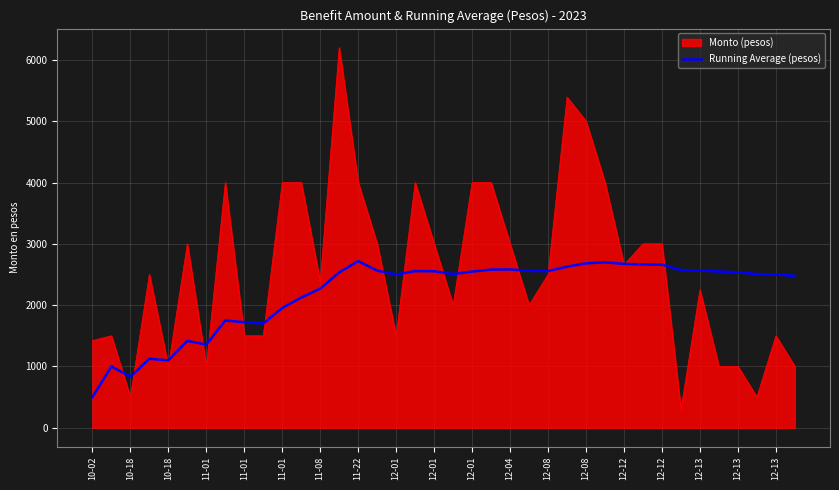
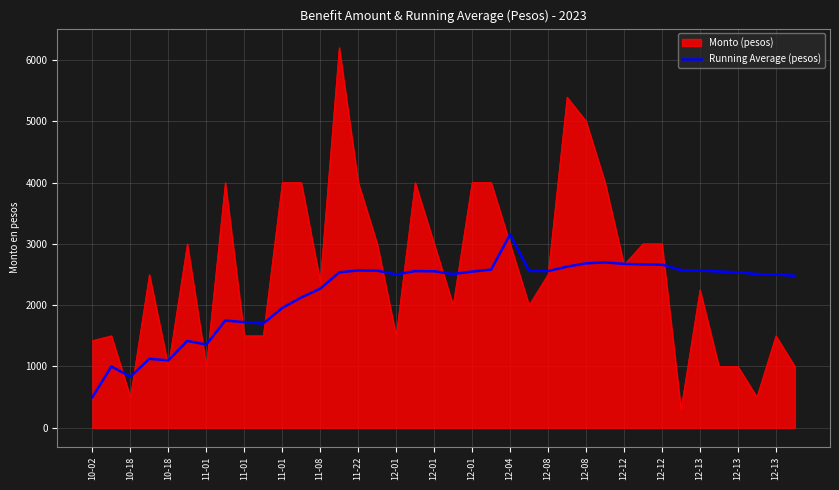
  {
    "Monto (pesos)": {
      "10-02": 1400,
      "11-08": 2400,
      "11-22": 4000,
      "12-04": 3000
    },
    "Running Average (pesos)": {
      "10-02": 500,
      "11-08": 2300,
-     "11-22": 2700,
-     "12-04": 2600
+     "11-22": 2600,
+     "12-04": 3200
    }
  }
